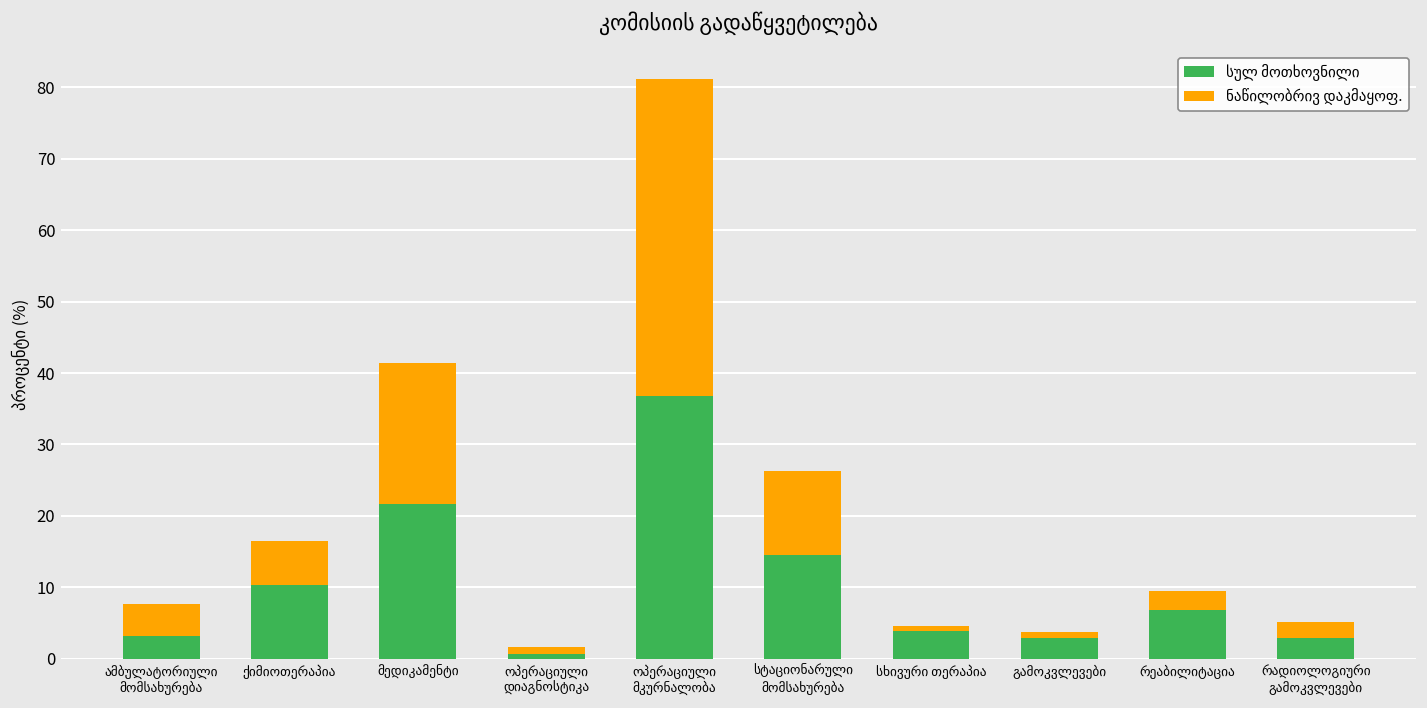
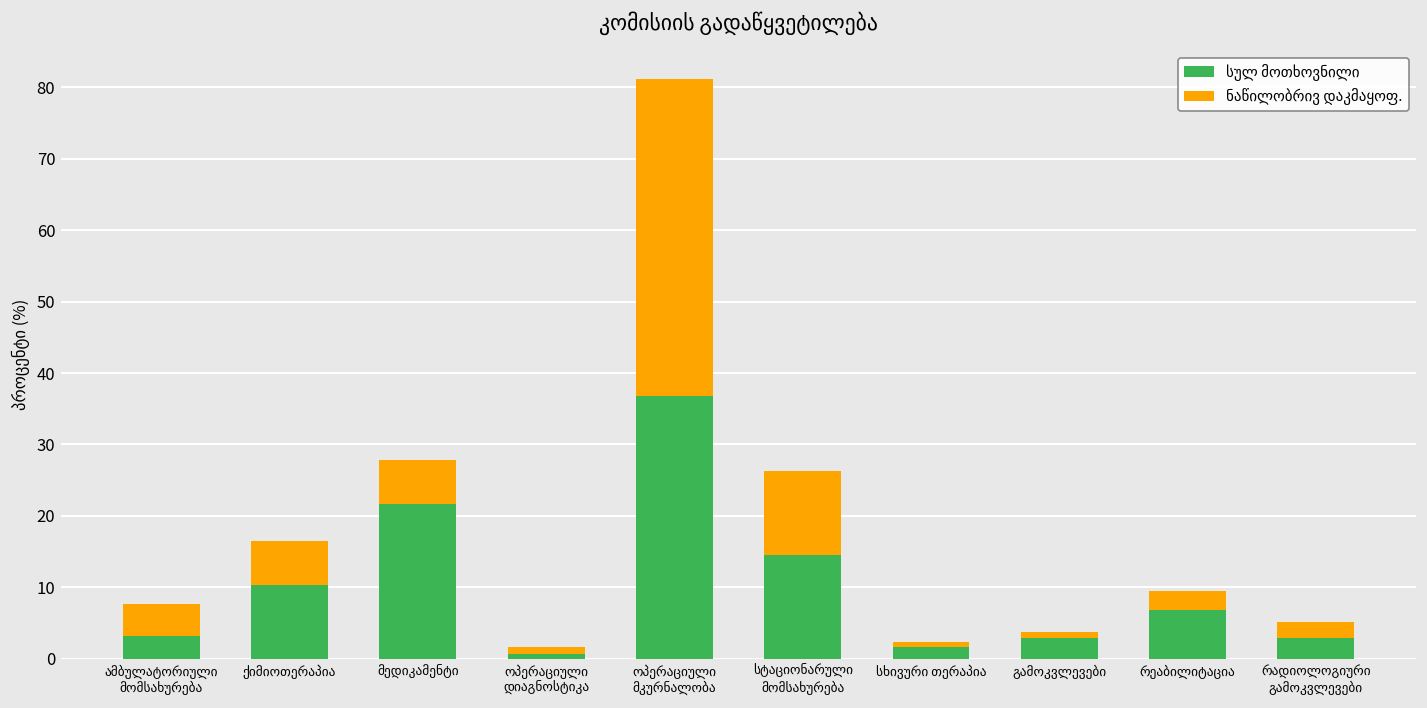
  {
    "სულ მოთხოვნილი": {
      "ამბულატორიული მომსახურება": 3,
      "ქიმიოთერაპია": 10,
      "მედიკამენტი": 22,
      "ოპერაციული დიაგნოსტიკა": 1,
      "ოპერაციული მკურნალობა": 37,
      "სტაციონარული მომსახურება": 14,
-     "სხივური თერაპია": 4,
+     "სხივური თერაპია": 2,
      "გამოკვლევები": 3,
      "რეაბილიტაცია": 7,
      "რადიოლოგიური გამოკვლევები": 3
    },
    "ნაწილობრივ დაკმაყოფ.": {
      "ამბულატორიული მომსახურება": 4,
      "ქიმიოთერაპია": 6,
-     "მედიკამენტი": 20,
+     "მედიკამენტი": 6,
      "ოპერაციული დიაგნოსტიკა": 1,
      "ოპერაციული მკურნალობა": 44,
      "სტაციონარული მომსახურება": 12,
      "სხივური თერაპია": 1,
      "გამოკვლევები": 1,
      "რეაბილიტაცია": 3,
      "რადიოლოგიური გამოკვლევები": 2
    }
  }
